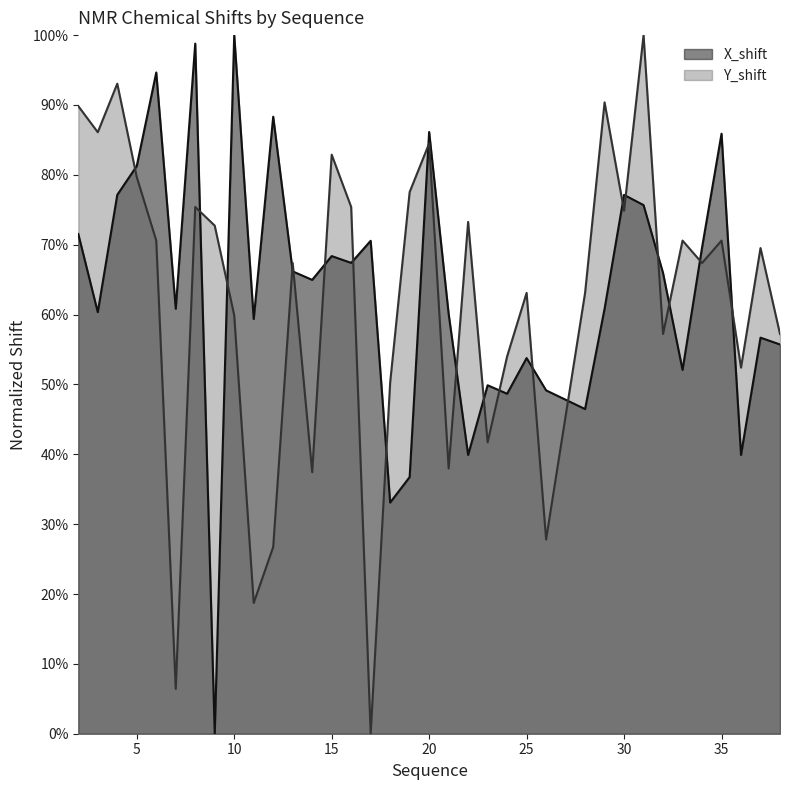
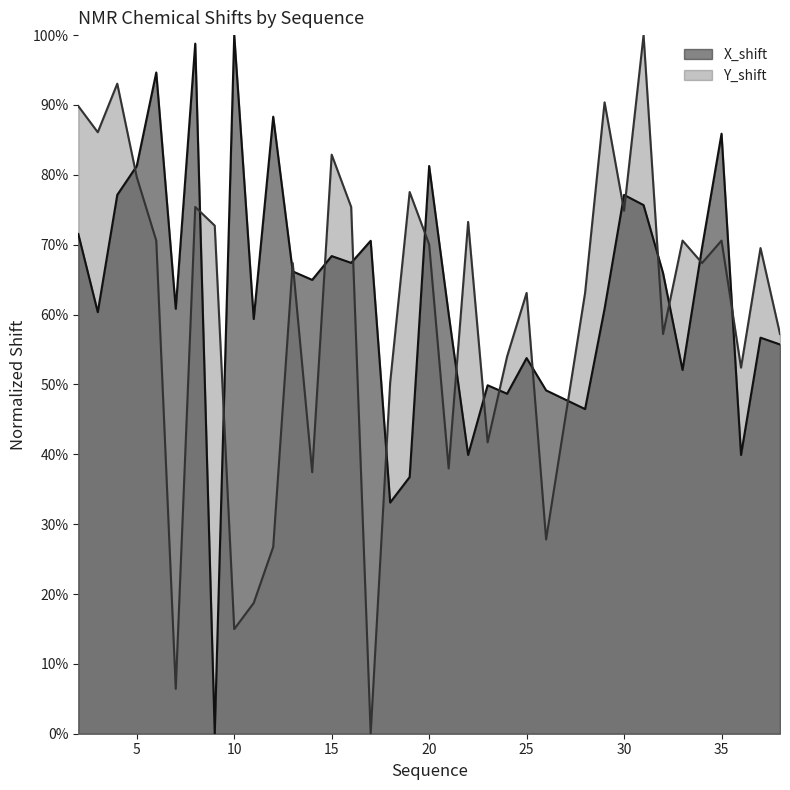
  {
    "X_shift": {
      "5": "81%",
      "10": "100%",
      "15": "68%",
-     "20": "86%",
+     "20": "81%",
      "25": "54%",
      "30": "77%",
      "35": "86%"
    },
    "Y_shift": {
      "5": "80%",
-     "10": "60%",
+     "10": "15%",
      "15": "83%",
-     "20": "84%",
+     "20": "70%",
      "25": "63%",
      "30": "75%",
      "35": "71%"
    }
  }
